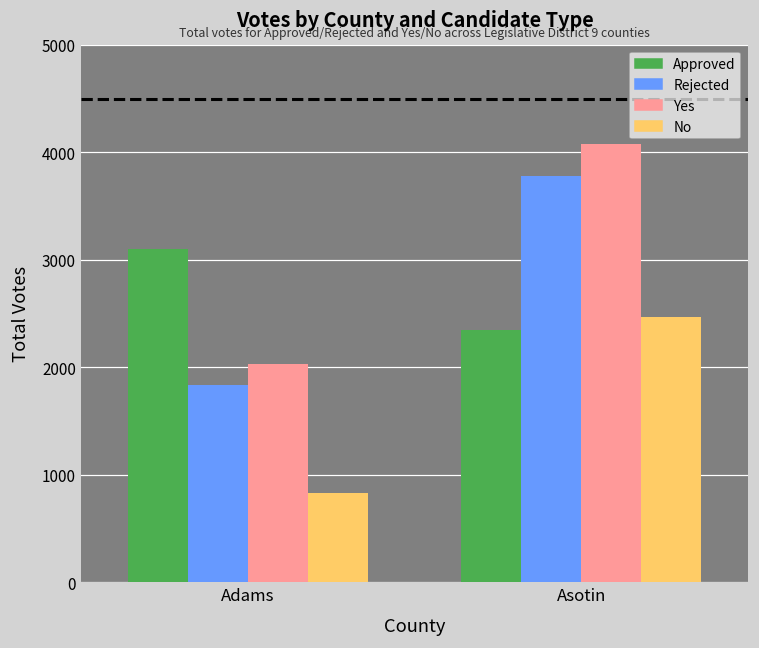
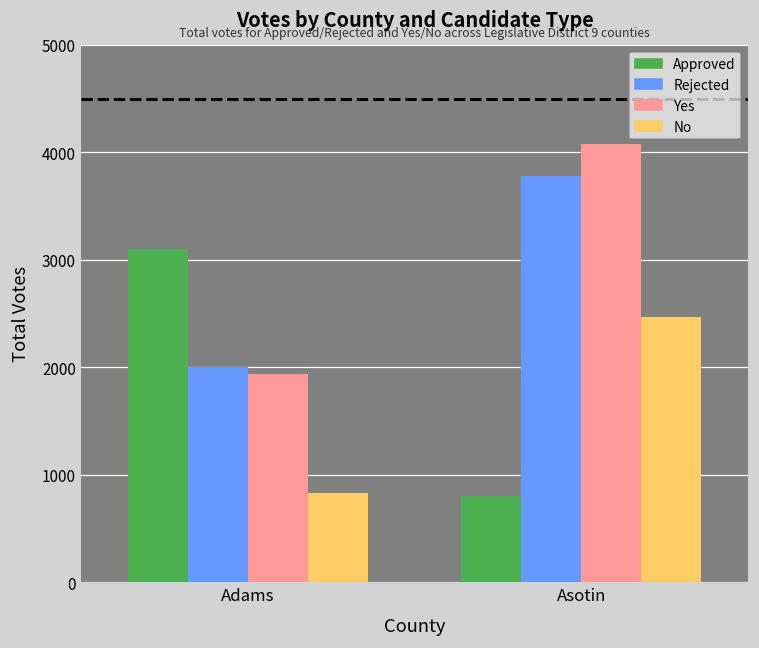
  {
    "Approved": {
      "Adams": 3100,
-     "Asotin": 2300
+     "Asotin": 800
    },
    "Rejected": {
-     "Adams": 1800,
+     "Adams": 2000,
      "Asotin": 3800
    },
    "Yes": {
-     "Adams": 2000,
+     "Adams": 1900,
      "Asotin": 4100
    },
    "No": {
      "Adams": 800,
      "Asotin": 2500
    }
  }
